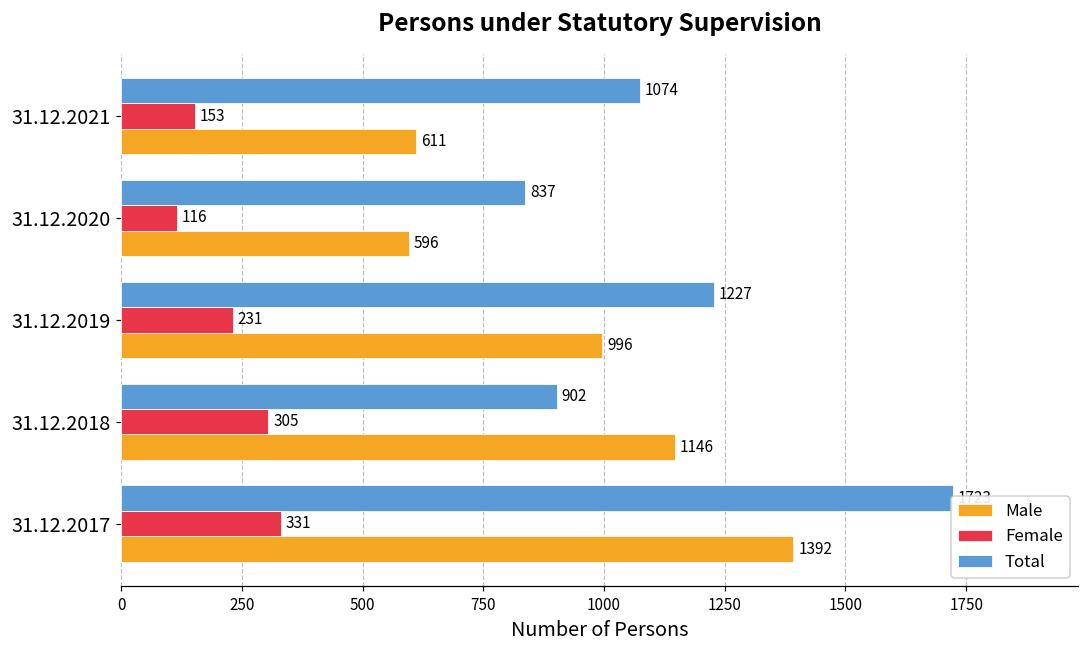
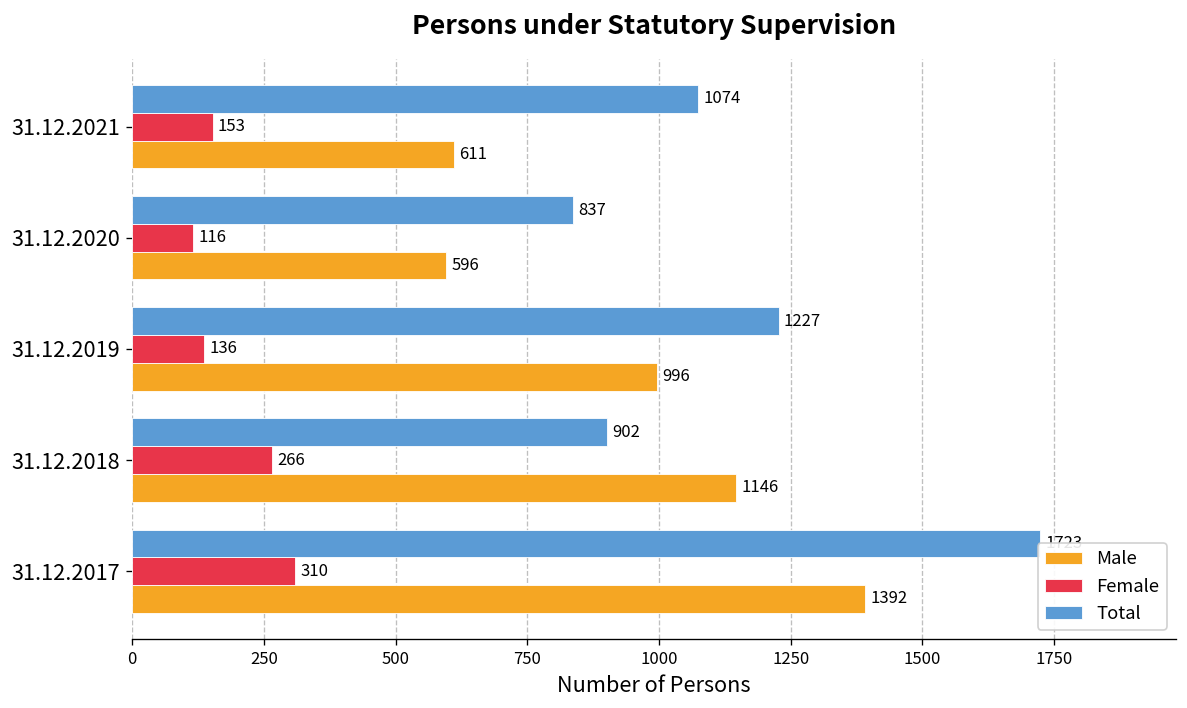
  {
    "Male": {
      "31.12.2021": 611,
      "31.12.2020": 596,
      "31.12.2019": 996,
      "31.12.2018": 1146,
      "31.12.2017": 1392
    },
    "Female": {
      "31.12.2021": 153,
      "31.12.2020": 116,
-     "31.12.2019": 231,
-     "31.12.2018": 305,
-     "31.12.2017": 331
+     "31.12.2019": 136,
+     "31.12.2018": 266,
+     "31.12.2017": 310
    },
    "Total": {
      "31.12.2021": 1074,
      "31.12.2020": 837,
      "31.12.2019": 1227,
      "31.12.2018": 902
    }
  }
